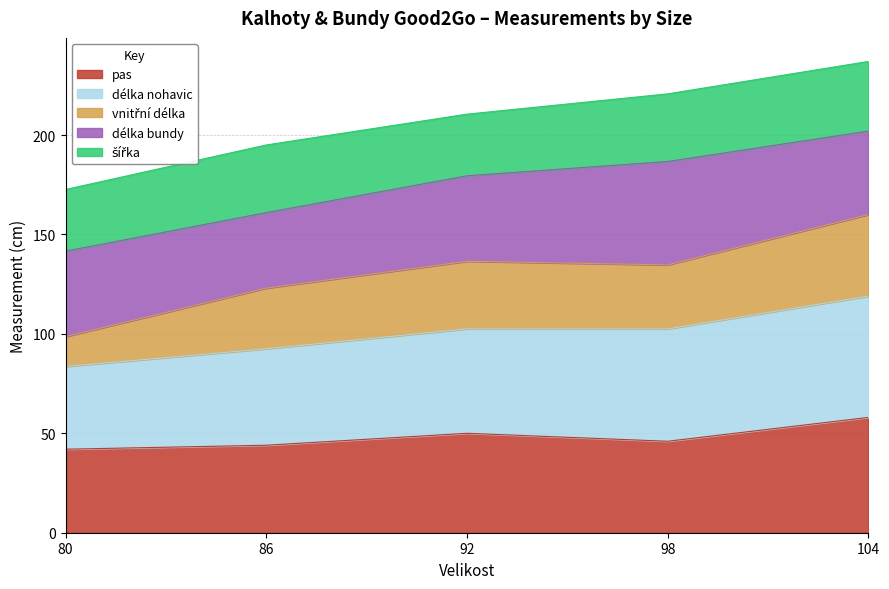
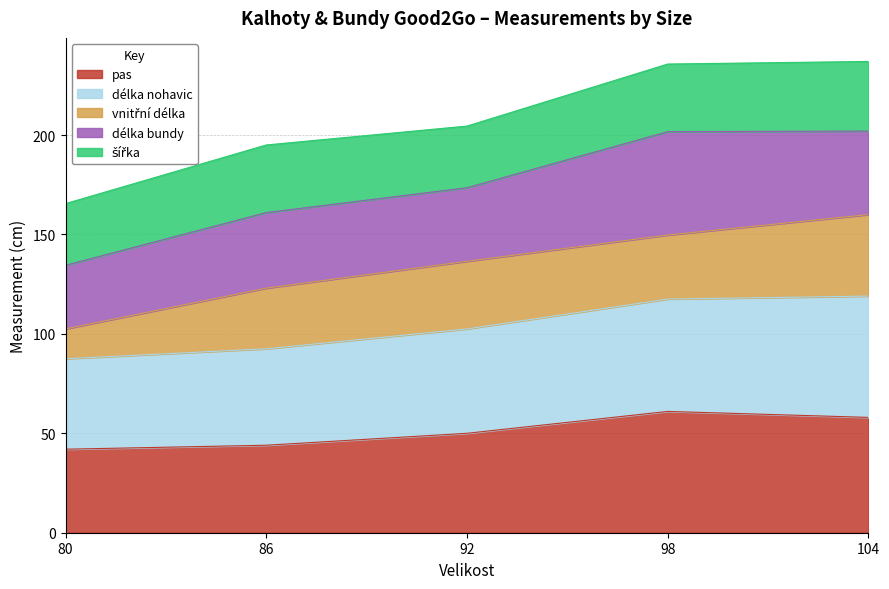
  {
    "pas": {
      "80": 42,
      "86": 44,
      "92": 50,
-     "98": 46,
+     "98": 61,
      "104": 58
    },
    "délka nohavic": {
-     "80": 42,
+     "80": 46,
      "86": 49,
      "92": 53,
      "98": 57,
      "104": 61
    },
    "vnitřní délka": {
      "80": 15,
      "86": 31,
      "92": 34,
      "98": 32,
      "104": 41
    },
    "délka bundy": {
-     "80": 43,
+     "80": 32,
      "86": 38,
-     "92": 43,
+     "92": 37,
      "98": 52,
      "104": 42
    },
    "šířka": {
      "80": 31,
      "86": 34,
      "92": 31,
      "98": 34,
      "104": 35
    }
  }
